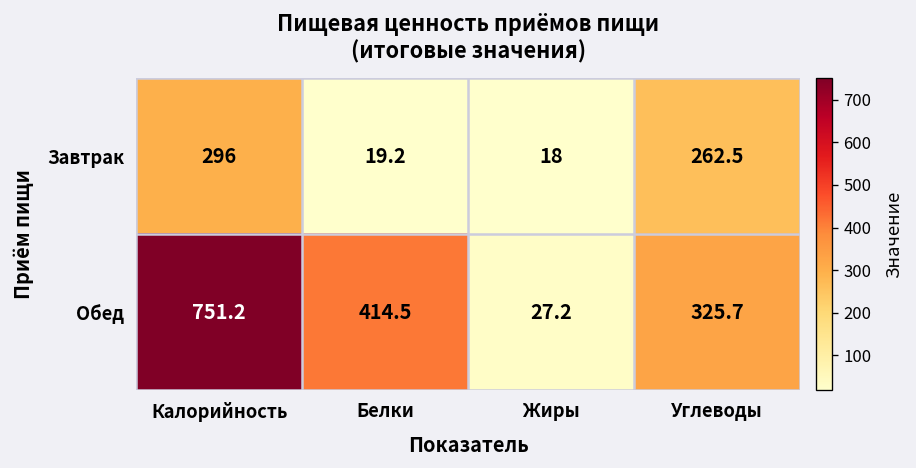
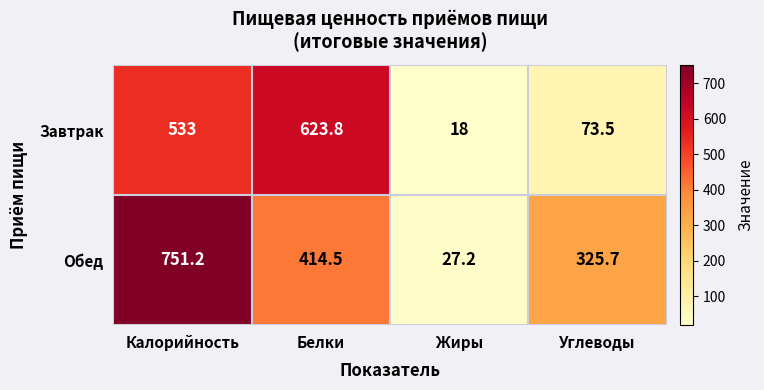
  {
    "Завтрак": {
-     "Калорийность": 296,
-     "Белки": 19.2,
+     "Калорийность": 533,
+     "Белки": 623.8,
      "Жиры": 18,
-     "Углеводы": 262.5
+     "Углеводы": 73.5
    },
    "Обед": {
      "Калорийность": 751.2,
      "Белки": 414.5,
      "Жиры": 27.2,
      "Углеводы": 325.7
    }
  }
